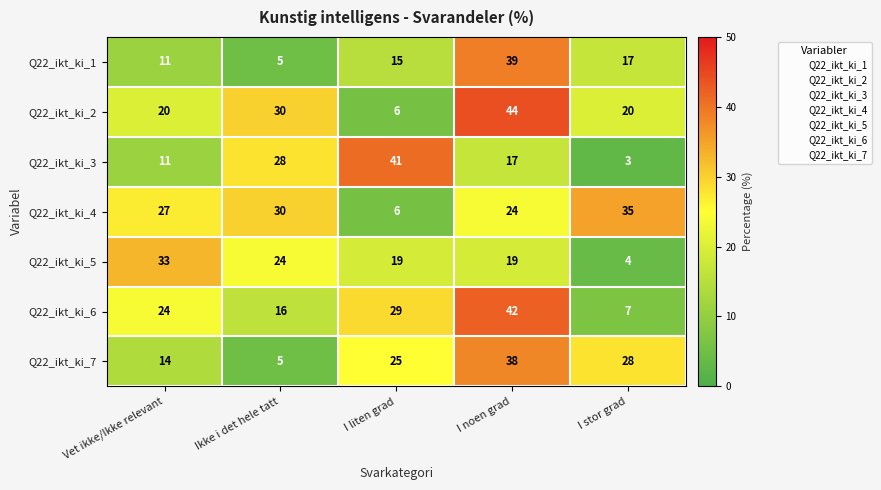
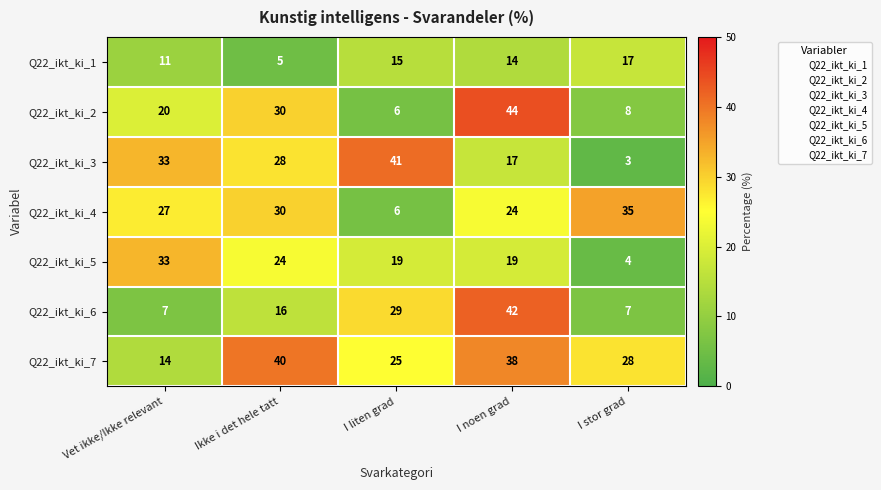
  {
    "Q22_ikt_ki_1": {
      "Vet ikke/Ikke relevant": 11,
      "Ikke i det hele tatt": 5,
      "I liten grad": 15,
-     "I noen grad": 39,
+     "I noen grad": 14,
      "I stor grad": 17
    },
    "Q22_ikt_ki_2": {
      "Vet ikke/Ikke relevant": 20,
      "Ikke i det hele tatt": 30,
      "I liten grad": 6,
      "I noen grad": 44,
-     "I stor grad": 20
+     "I stor grad": 8
    },
    "Q22_ikt_ki_3": {
-     "Vet ikke/Ikke relevant": 11,
+     "Vet ikke/Ikke relevant": 33,
      "Ikke i det hele tatt": 28,
      "I liten grad": 41,
      "I noen grad": 17,
      "I stor grad": 3
    },
    "Q22_ikt_ki_4": {
      "Vet ikke/Ikke relevant": 27,
      "Ikke i det hele tatt": 30,
      "I liten grad": 6,
      "I noen grad": 24,
      "I stor grad": 35
    },
    "Q22_ikt_ki_5": {
      "Vet ikke/Ikke relevant": 33,
      "Ikke i det hele tatt": 24,
      "I liten grad": 19,
      "I noen grad": 19,
      "I stor grad": 4
    },
    "Q22_ikt_ki_6": {
-     "Vet ikke/Ikke relevant": 24,
+     "Vet ikke/Ikke relevant": 7,
      "Ikke i det hele tatt": 16,
      "I liten grad": 29,
      "I noen grad": 42,
      "I stor grad": 7
    },
    "Q22_ikt_ki_7": {
      "Vet ikke/Ikke relevant": 14,
-     "Ikke i det hele tatt": 5,
+     "Ikke i det hele tatt": 40,
      "I liten grad": 25,
      "I noen grad": 38,
      "I stor grad": 28
    }
  }
